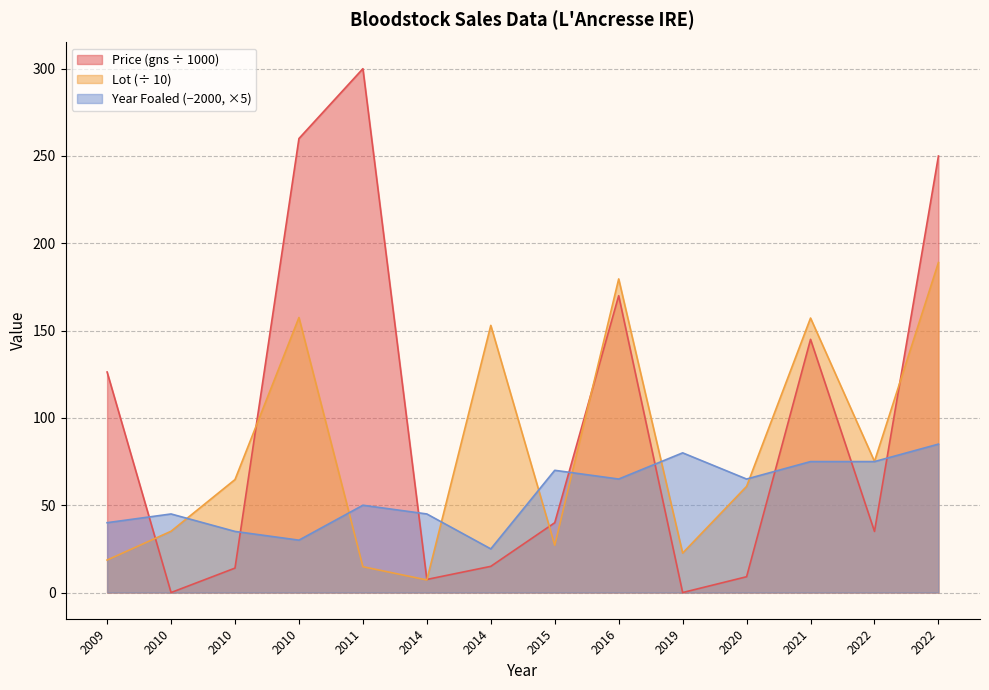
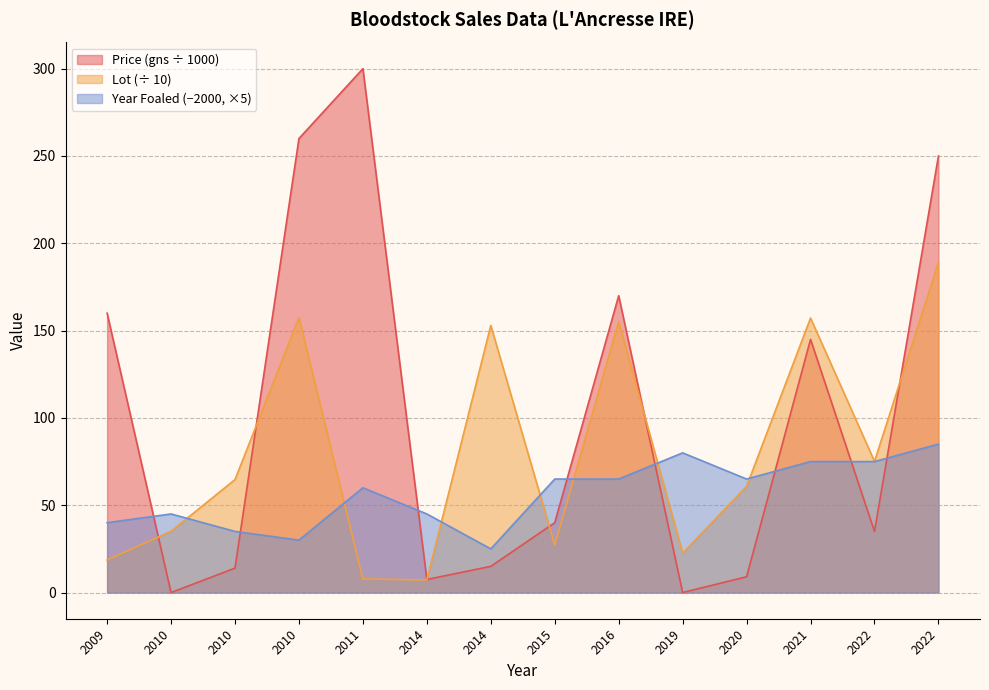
  {
    "Price (gns ÷ 1000)": {
-     "2009": 126,
+     "2009": 160,
      "2011": 300,
      "2015": 40,
      "2016": 170,
      "2019": 0,
      "2020": 9,
      "2021": 145
    },
    "Lot (÷ 10)": {
      "2009": 19,
-     "2011": 15,
+     "2011": 8,
      "2015": 27,
-     "2016": 180,
+     "2016": 155,
      "2019": 23,
      "2020": 61,
      "2021": 157
    },
    "Year Foaled (−2000, ×5)": {
      "2009": 40,
-     "2011": 50,
-     "2015": 70,
+     "2011": 60,
+     "2015": 65,
      "2016": 65,
      "2019": 80,
      "2020": 65,
      "2021": 75
    }
  }
